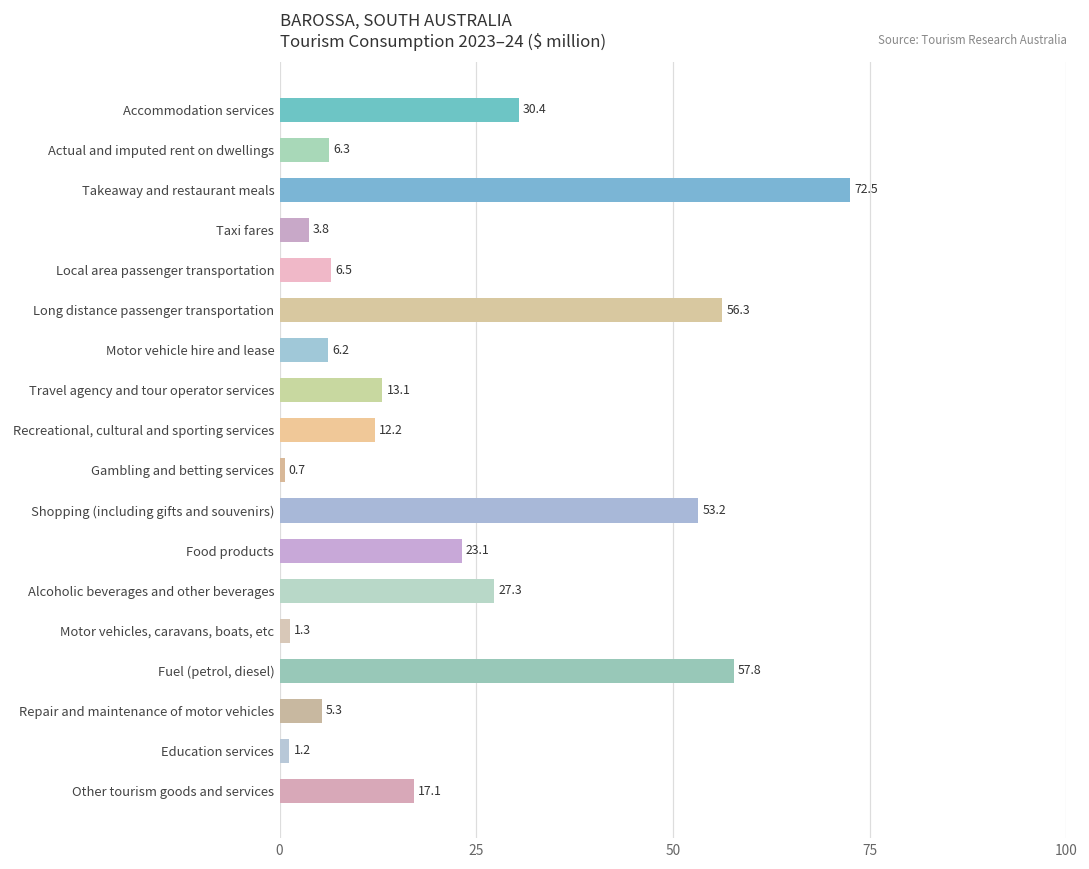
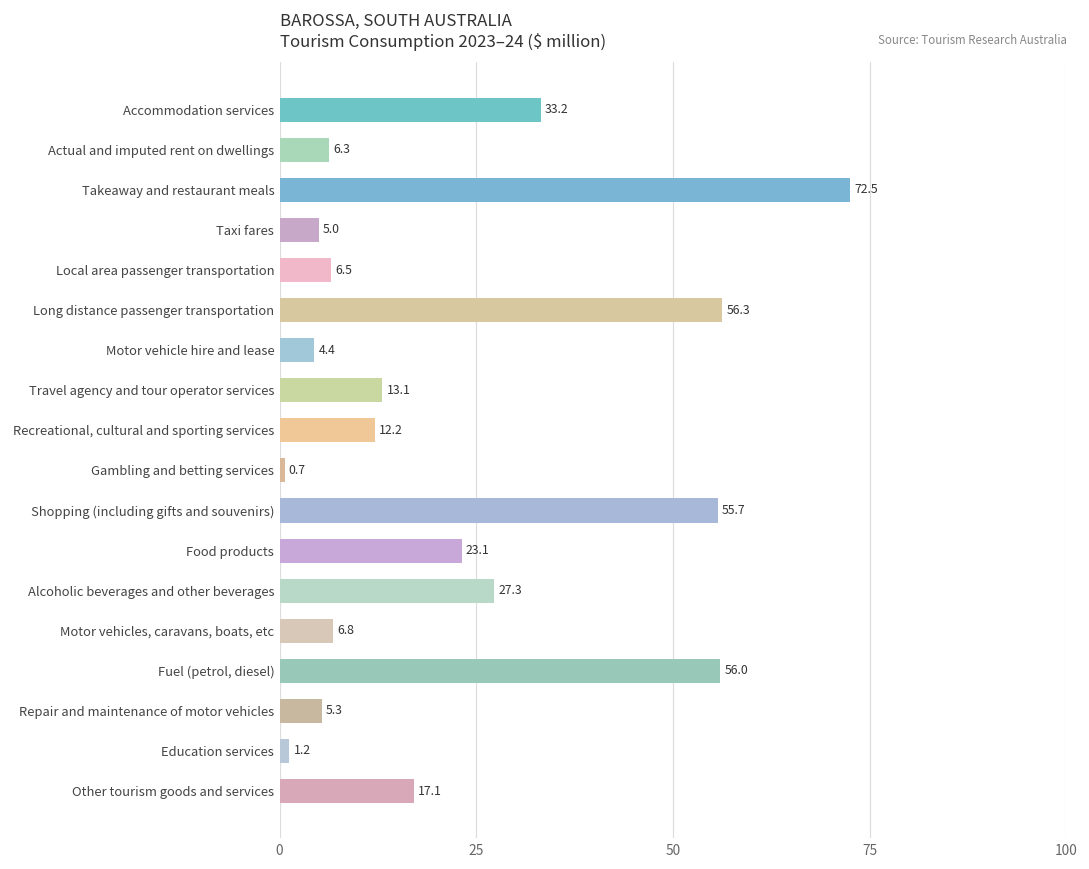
  {
-   "Accommodation services": 30.4,
+   "Accommodation services": 33.2,
    "Actual and imputed rent on dwellings": 6.3,
    "Takeaway and restaurant meals": 72.5,
-   "Taxi fares": 3.8,
+   "Taxi fares": 5.0,
    "Local area passenger transportation": 6.5,
    "Long distance passenger transportation": 56.3,
-   "Motor vehicle hire and lease": 6.2,
+   "Motor vehicle hire and lease": 4.4,
    "Travel agency and tour operator services": 13.1,
    "Recreational, cultural and sporting services": 12.2,
    "Gambling and betting services": 0.7,
-   "Shopping (including gifts and souvenirs)": 53.2,
+   "Shopping (including gifts and souvenirs)": 55.7,
    "Food products": 23.1,
    "Alcoholic beverages and other beverages": 27.3,
-   "Motor vehicles, caravans, boats, etc": 1.3,
-   "Fuel (petrol, diesel)": 57.8,
+   "Motor vehicles, caravans, boats, etc": 6.8,
+   "Fuel (petrol, diesel)": 56.0,
    "Repair and maintenance of motor vehicles": 5.3,
    "Education services": 1.2,
    "Other tourism goods and services": 17.1
  }
